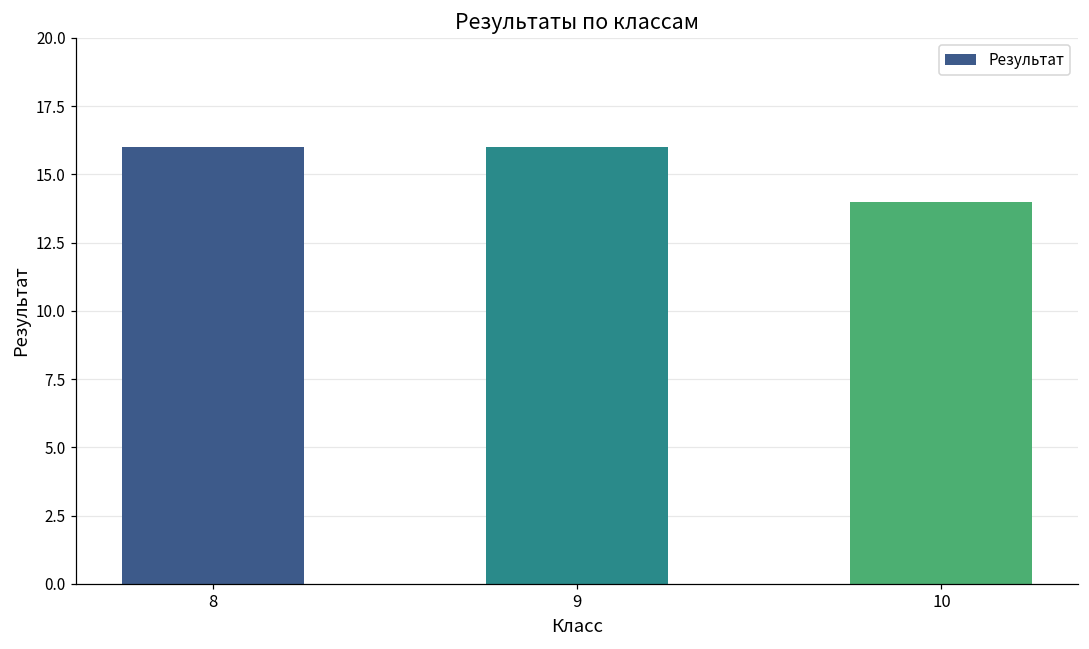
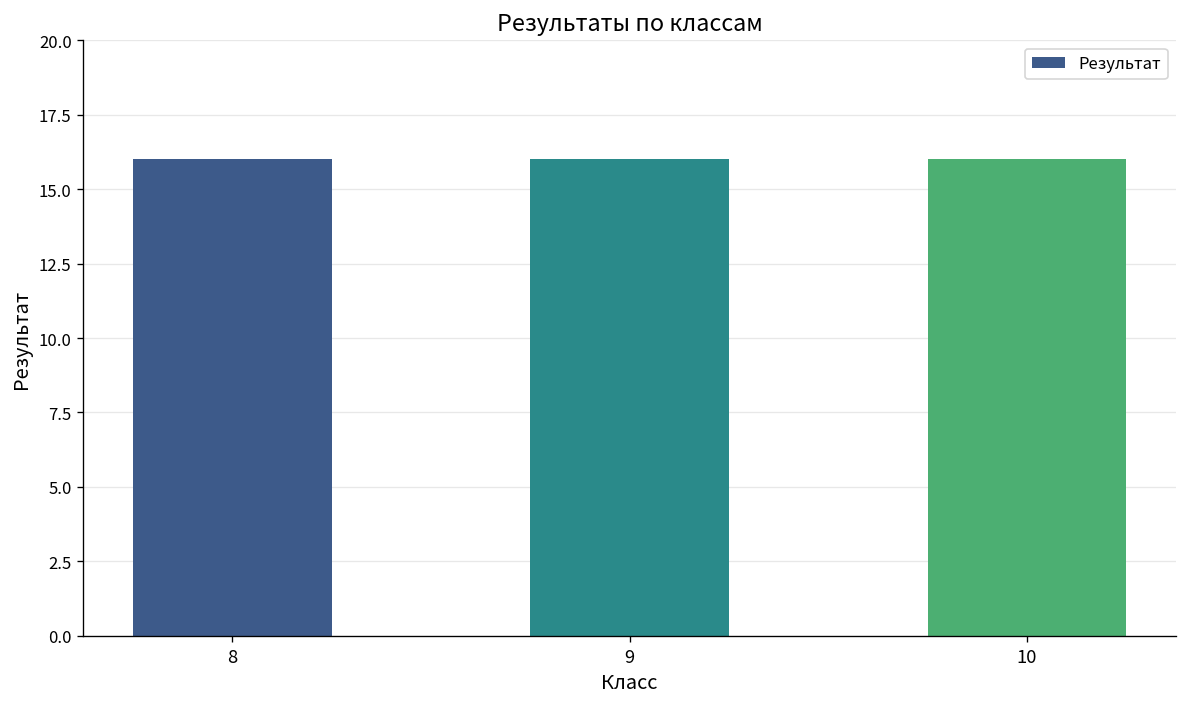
  {
    "8": 16,
    "9": 16,
-   "10": 14
+   "10": 16
  }
